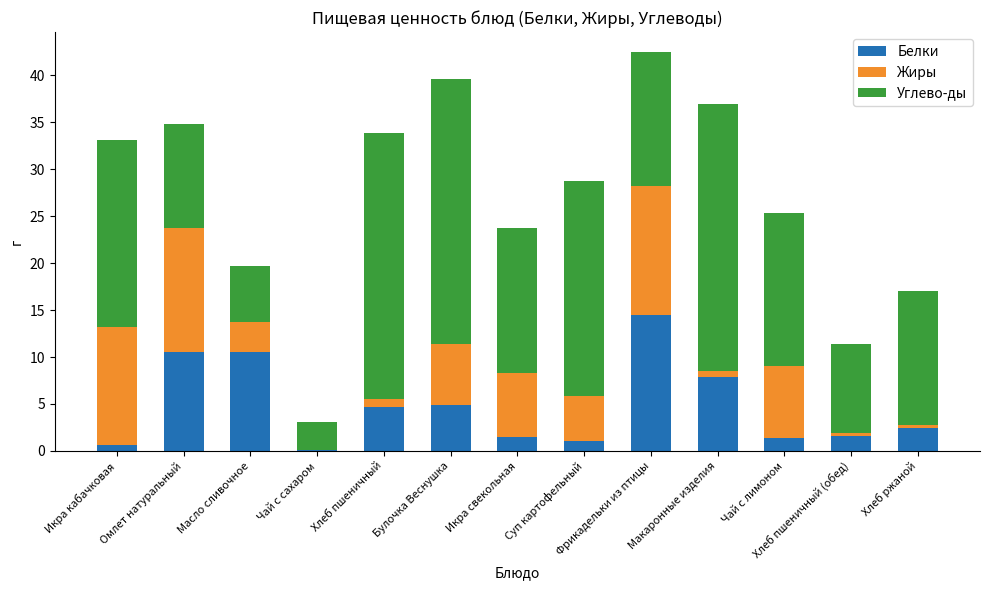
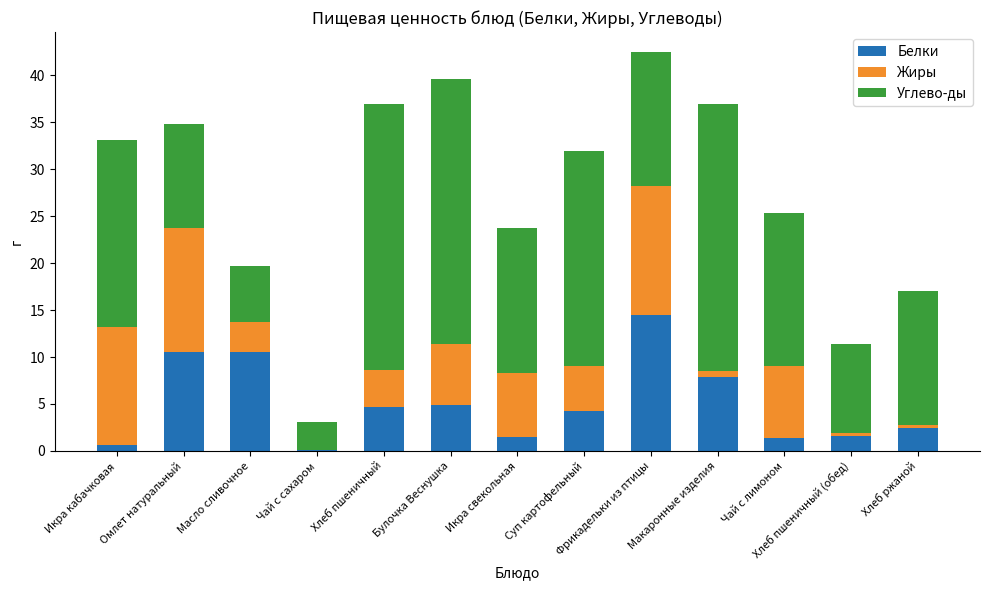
  {
    "Белки": {
      "Икра кабачковая": 1,
      "Омлет натуральный": 11,
      "Масло сливочное": 11,
      "Хлеб пшеничный": 5,
      "Булочка Веснушка": 5,
      "Икра свекольная": 2,
-     "Суп картофельный": 1,
+     "Суп картофельный": 4,
      "Фрикадельки из птицы": 15,
      "Макаронные изделия": 8,
      "Чай с лимоном": 1,
      "Хлеб пшеничный (обед)": 2,
      "Хлеб ржаной": 2
    },
    "Жиры": {
      "Икра кабачковая": 13,
      "Омлет натуральный": 13,
      "Масло сливочное": 3,
      "Чай с сахаром": 0,
-     "Хлеб пшеничный": 1,
+     "Хлеб пшеничный": 4,
      "Булочка Веснушка": 7,
      "Икра свекольная": 7,
      "Суп картофельный": 5,
      "Фрикадельки из птицы": 14,
      "Макаронные изделия": 1,
      "Чай с лимоном": 8,
      "Хлеб пшеничный (обед)": 0,
      "Хлеб ржаной": 0
    },
    "Углево-ды": {
      "Икра кабачковая": 20,
      "Омлет натуральный": 11,
      "Масло сливочное": 6,
      "Чай с сахаром": 3,
      "Хлеб пшеничный": 28,
      "Булочка Веснушка": 28,
      "Икра свекольная": 15,
      "Суп картофельный": 23,
      "Фрикадельки из птицы": 14,
      "Макаронные изделия": 29,
      "Чай с лимоном": 16,
      "Хлеб пшеничный (обед)": 10,
      "Хлеб ржаной": 14
    }
  }
